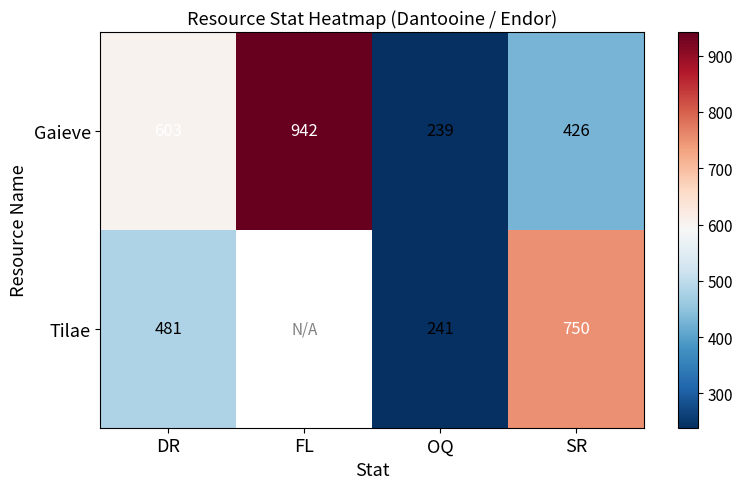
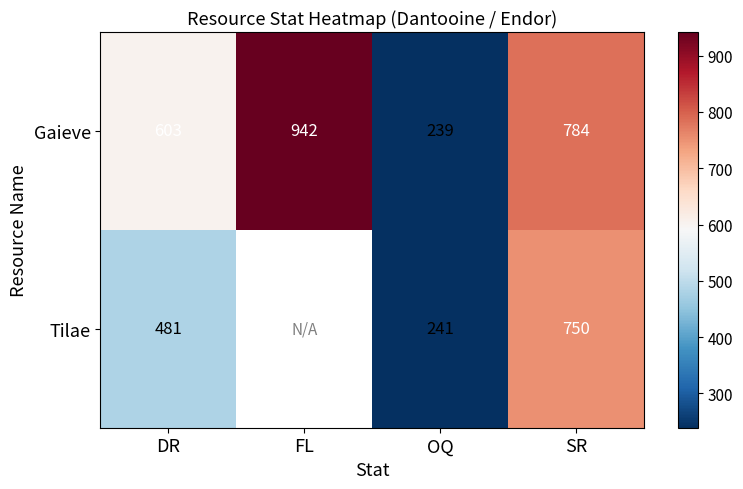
  {
    "Gaieve": {
      "FL": 942,
      "OQ": 239,
-     "SR": 426
+     "SR": 784
    },
    "Tilae": {
      "DR": 481,
      "OQ": 241,
      "SR": 750
    }
  }
